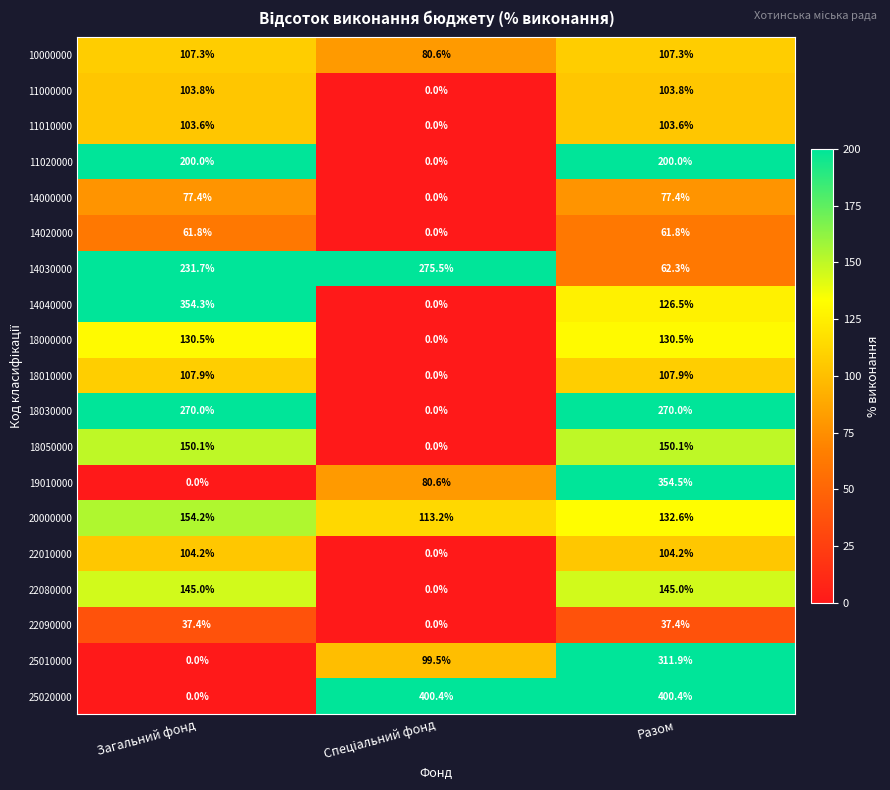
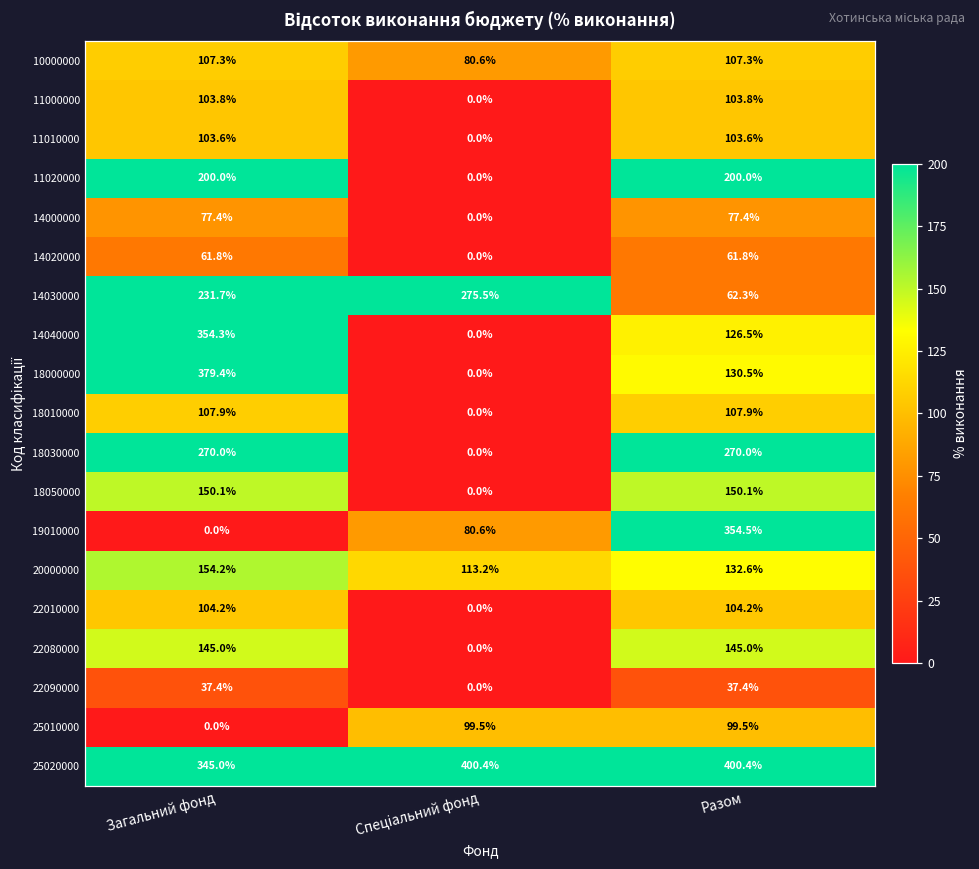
  {
    "10000000": {
      "Загальний фонд": "107.3%",
      "Спеціальний фонд": "80.6%",
      "Разом": "107.3%"
    },
    "11000000": {
      "Загальний фонд": "103.8%",
      "Спеціальний фонд": "0.0%",
      "Разом": "103.8%"
    },
    "11010000": {
      "Загальний фонд": "103.6%",
      "Спеціальний фонд": "0.0%",
      "Разом": "103.6%"
    },
    "11020000": {
      "Загальний фонд": "200.0%",
      "Спеціальний фонд": "0.0%",
      "Разом": "200.0%"
    },
    "14000000": {
      "Загальний фонд": "77.4%",
      "Спеціальний фонд": "0.0%",
      "Разом": "77.4%"
    },
    "14020000": {
      "Загальний фонд": "61.8%",
      "Спеціальний фонд": "0.0%",
      "Разом": "61.8%"
    },
    "14030000": {
      "Загальний фонд": "231.7%",
      "Спеціальний фонд": "275.5%",
      "Разом": "62.3%"
    },
    "14040000": {
      "Загальний фонд": "354.3%",
      "Спеціальний фонд": "0.0%",
      "Разом": "126.5%"
    },
    "18000000": {
-     "Загальний фонд": "130.5%",
+     "Загальний фонд": "379.4%",
      "Спеціальний фонд": "0.0%",
      "Разом": "130.5%"
    },
    "18010000": {
      "Загальний фонд": "107.9%",
      "Спеціальний фонд": "0.0%",
      "Разом": "107.9%"
    },
    "18030000": {
      "Загальний фонд": "270.0%",
      "Спеціальний фонд": "0.0%",
      "Разом": "270.0%"
    },
    "18050000": {
      "Загальний фонд": "150.1%",
      "Спеціальний фонд": "0.0%",
      "Разом": "150.1%"
    },
    "19010000": {
      "Загальний фонд": "0.0%",
      "Спеціальний фонд": "80.6%",
      "Разом": "354.5%"
    },
    "20000000": {
      "Загальний фонд": "154.2%",
      "Спеціальний фонд": "113.2%",
      "Разом": "132.6%"
    },
    "22010000": {
      "Загальний фонд": "104.2%",
      "Спеціальний фонд": "0.0%",
      "Разом": "104.2%"
    },
    "22080000": {
      "Загальний фонд": "145.0%",
      "Спеціальний фонд": "0.0%",
      "Разом": "145.0%"
    },
    "22090000": {
      "Загальний фонд": "37.4%",
      "Спеціальний фонд": "0.0%",
      "Разом": "37.4%"
    },
    "25010000": {
      "Загальний фонд": "0.0%",
      "Спеціальний фонд": "99.5%",
-     "Разом": "311.9%"
+     "Разом": "99.5%"
    },
    "25020000": {
-     "Загальний фонд": "0.0%",
+     "Загальний фонд": "345.0%",
      "Спеціальний фонд": "400.4%",
      "Разом": "400.4%"
    }
  }
